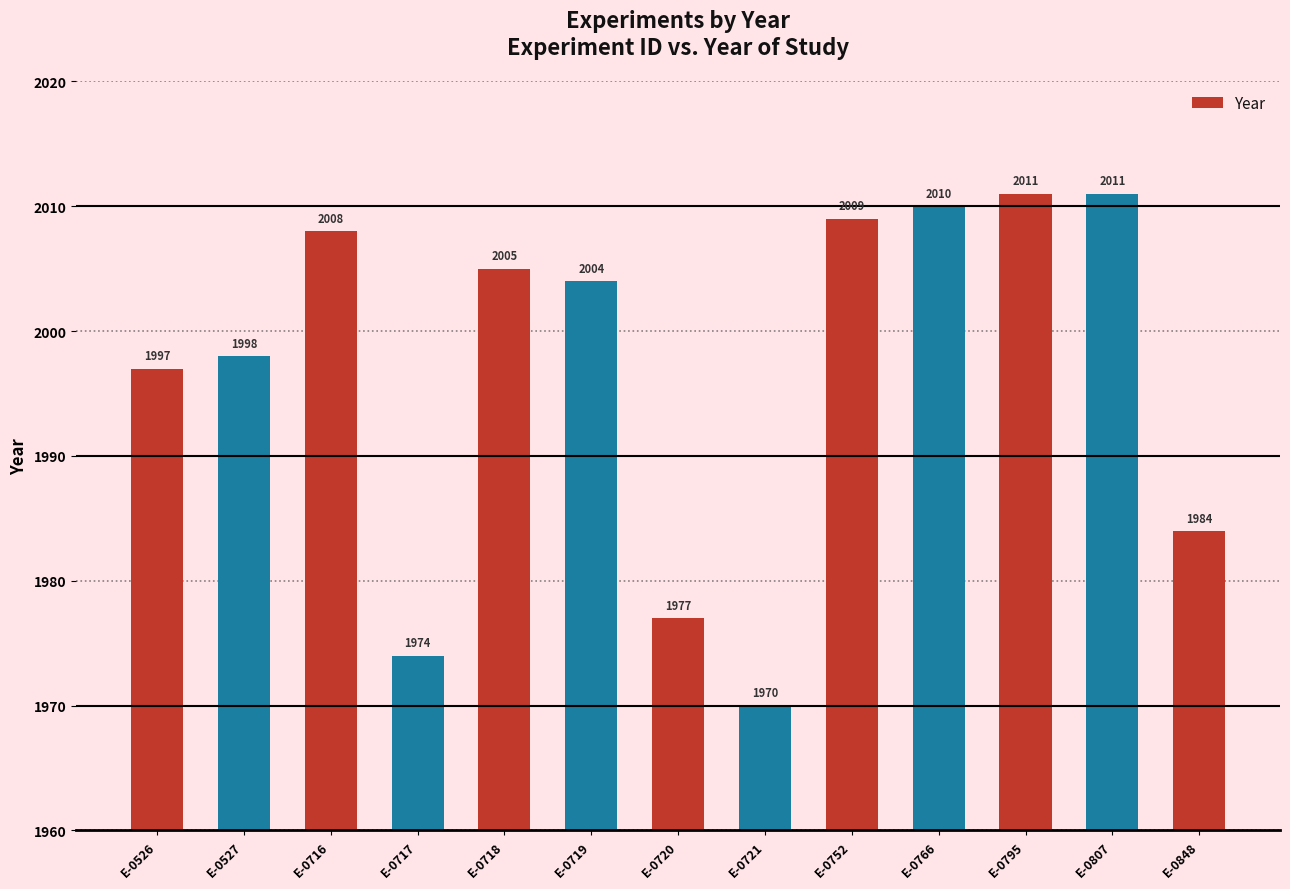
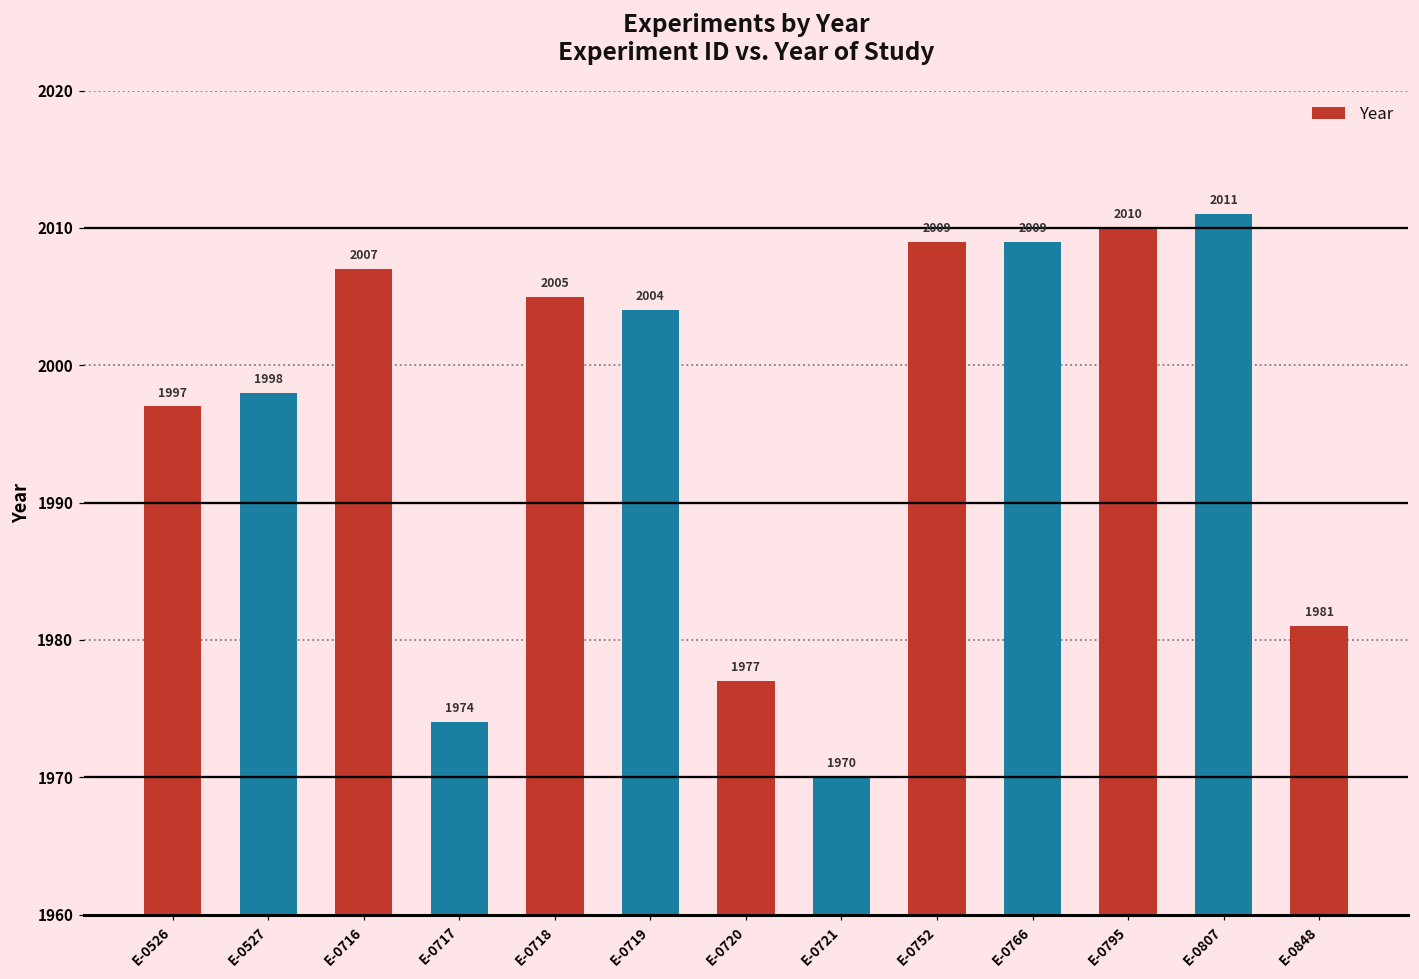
  {
    "E-0526": 1997,
    "E-0527": 1998,
-   "E-0716": 2008,
+   "E-0716": 2007,
    "E-0717": 1974,
    "E-0718": 2005,
    "E-0719": 2004,
    "E-0720": 1977,
    "E-0721": 1970,
    "E-0752": 2009,
-   "E-0766": 2010,
-   "E-0795": 2011,
+   "E-0766": 2009,
+   "E-0795": 2010,
    "E-0807": 2011,
-   "E-0848": 1984
+   "E-0848": 1981
  }
